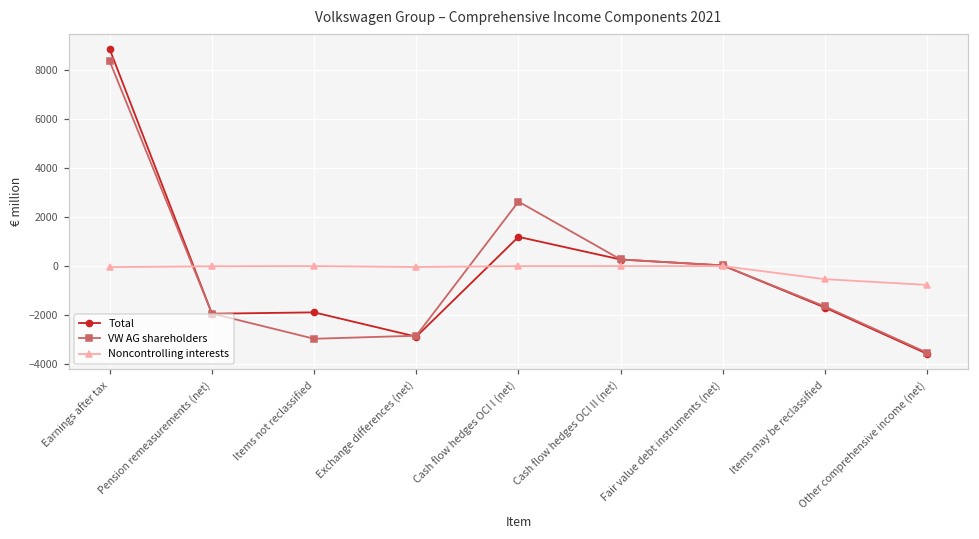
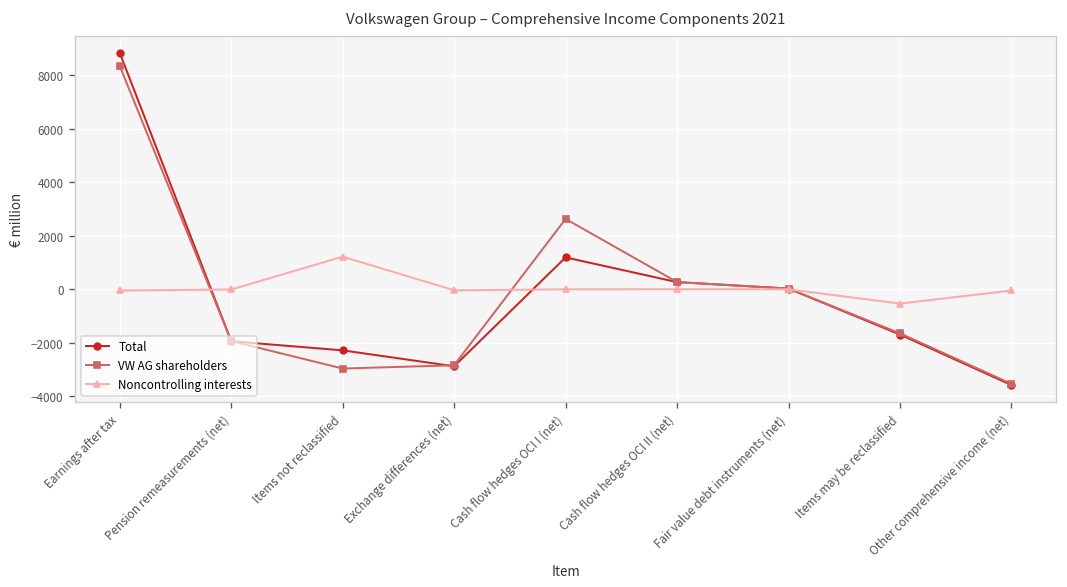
  {
    "Total": {
      "Earnings after tax": 8800,
-     "Items not reclassified": -1900,
+     "Items not reclassified": -2300,
      "Cash flow hedges OCI I (net)": 1200
    },
    "VW AG shareholders": {
      "Earnings after tax": 8300,
      "Items not reclassified": -3000,
      "Cash flow hedges OCI I (net)": 2600
    },
    "Noncontrolling interests": {
      "Earnings after tax": 0,
      "Pension remeasurements (net)": 0,
-     "Items not reclassified": 0,
+     "Items not reclassified": 1200,
      "Exchange differences (net)": 0,
      "Cash flow hedges OCI I (net)": 0,
      "Cash flow hedges OCI II (net)": 0,
      "Items may be reclassified": -500,
-     "Other comprehensive income (net)": -800
+     "Other comprehensive income (net)": 0
    }
  }
